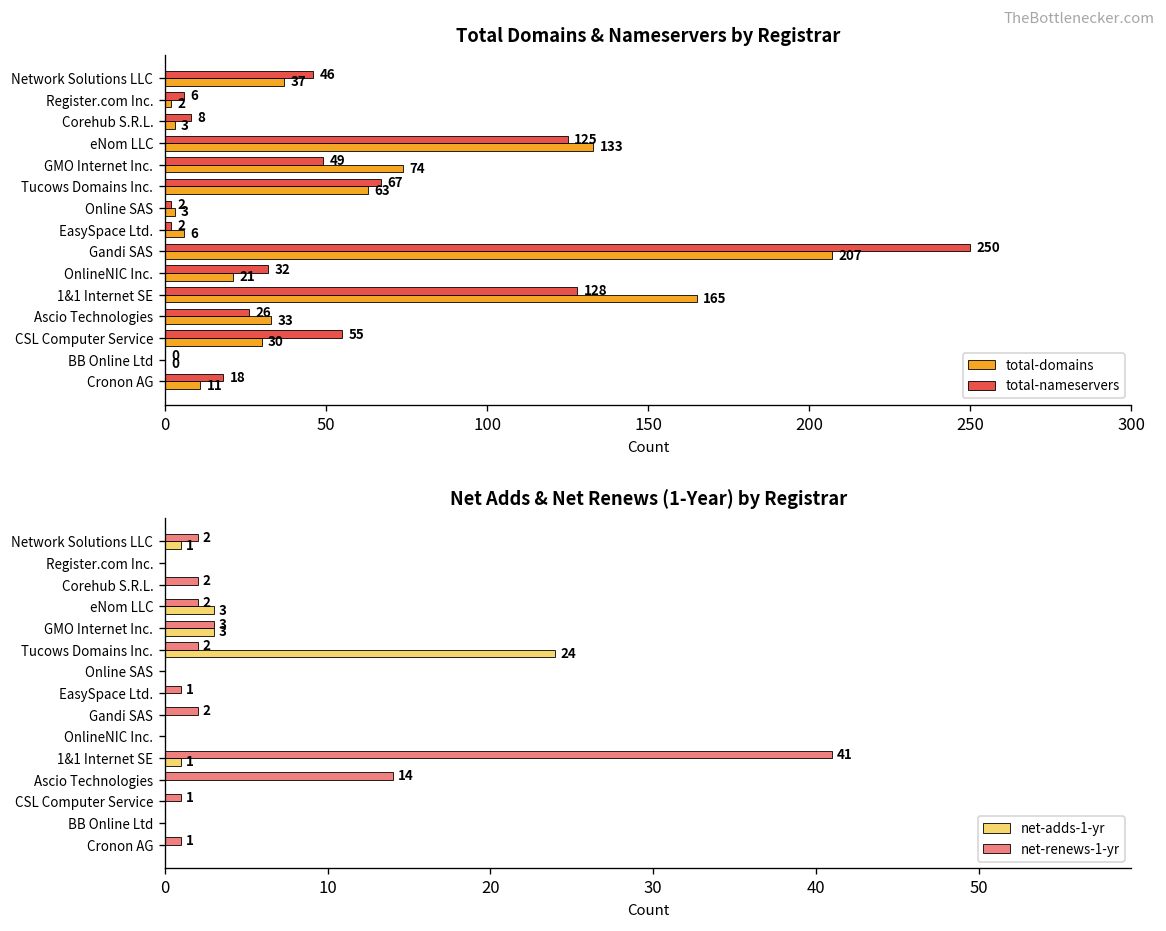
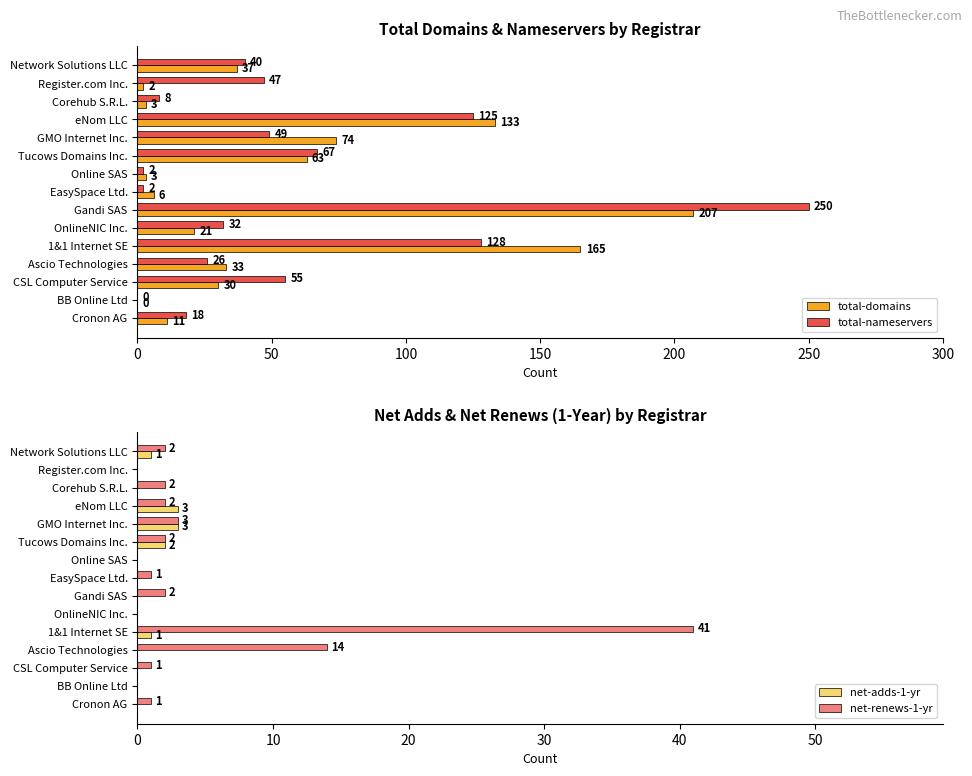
  {
    "Total Domains & Nameservers by Registrar": {
      "total-domains": {
        "Network Solutions LLC": 37,
        "Register.com Inc.": 2,
        "Corehub S.R.L.": 3,
        "eNom LLC": 133,
        "GMO Internet Inc.": 74,
        "Tucows Domains Inc.": 63,
        "EasySpace Ltd.": 6,
        "Gandi SAS": 207,
        "OnlineNIC Inc.": 21,
        "1&1 Internet SE": 165,
        "Ascio Technologies": 33,
        "CSL Computer Service": 30,
        "Cronon AG": 11
      },
      "total-nameservers": {
-       "Network Solutions LLC": 46,
-       "Register.com Inc.": 6,
+       "Network Solutions LLC": 40,
+       "Register.com Inc.": 47,
        "Corehub S.R.L.": 8,
        "eNom LLC": 125,
        "GMO Internet Inc.": 49,
        "Tucows Domains Inc.": 67,
        "EasySpace Ltd.": 2,
        "Gandi SAS": 250,
        "OnlineNIC Inc.": 32,
        "1&1 Internet SE": 128,
        "Ascio Technologies": 26,
        "CSL Computer Service": 55,
        "Cronon AG": 18
      }
    },
    "Net Adds & Net Renews (1-Year) by Registrar": {
      "net-adds-1-yr": {
        "Network Solutions LLC": 1,
        "eNom LLC": 3,
-       "Tucows Domains Inc.": 24,
+       "Tucows Domains Inc.": 2,
        "1&1 Internet SE": 1
      },
      "net-renews-1-yr": {
        "Network Solutions LLC": 2,
        "Corehub S.R.L.": 2,
        "eNom LLC": 2,
        "Tucows Domains Inc.": 2,
        "EasySpace Ltd.": 1,
        "Gandi SAS": 2,
        "1&1 Internet SE": 41,
        "Ascio Technologies": 14,
        "CSL Computer Service": 1,
        "Cronon AG": 1
      }
    }
  }
